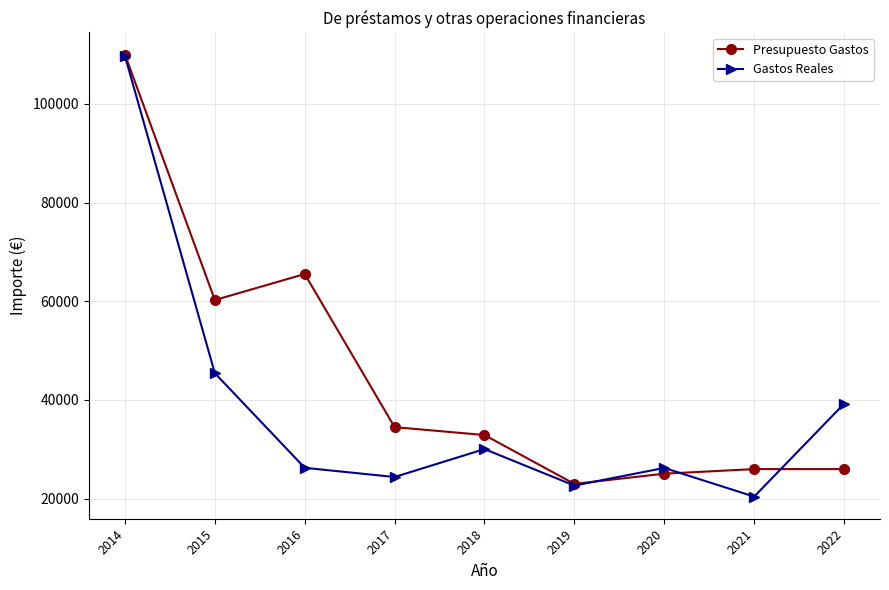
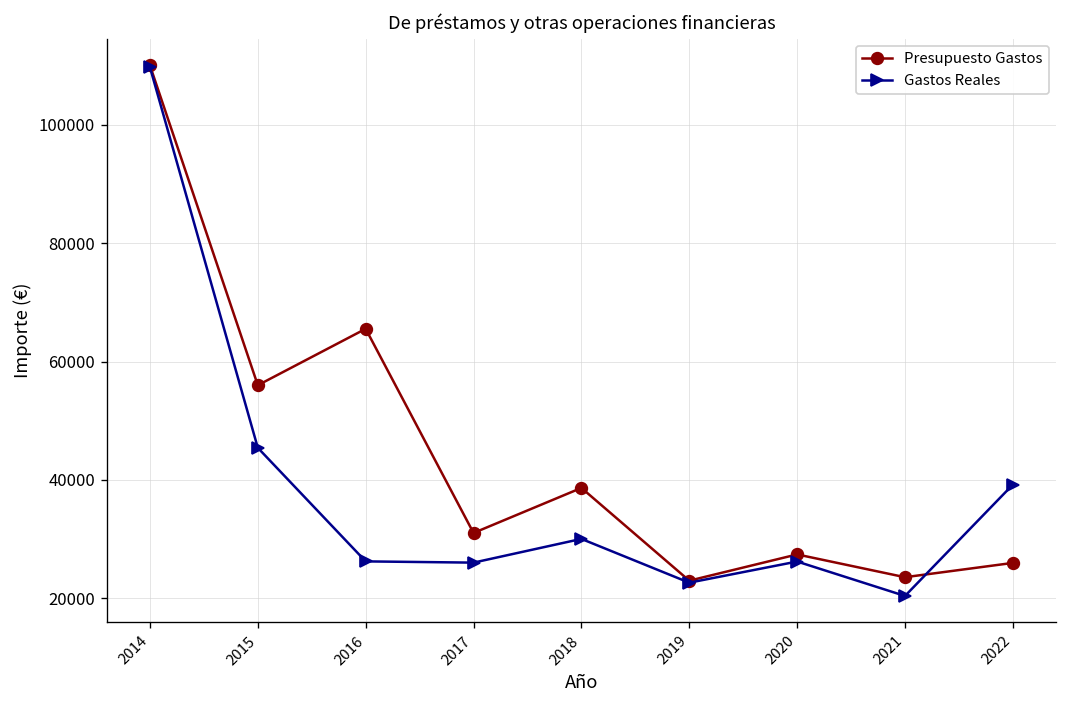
  {
    "Presupuesto Gastos": {
-     "2015": 60000,
+     "2015": 56000,
      "2016": 66000,
-     "2017": 35000,
-     "2018": 33000,
-     "2020": 25000,
-     "2021": 26000,
+     "2017": 31000,
+     "2018": 39000,
+     "2020": 27000,
+     "2021": 24000,
      "2022": 26000
    },
    "Gastos Reales": {
      "2015": 45000,
      "2016": 26000,
-     "2017": 24000,
+     "2017": 26000,
      "2018": 30000,
      "2020": 26000,
      "2021": 20000,
      "2022": 39000
    }
  }
